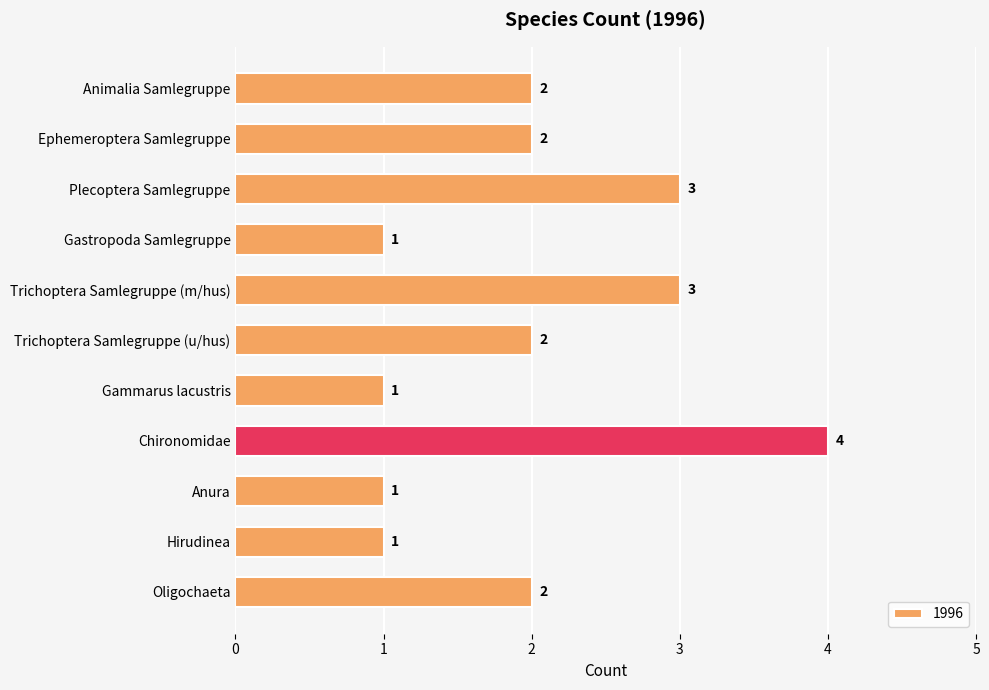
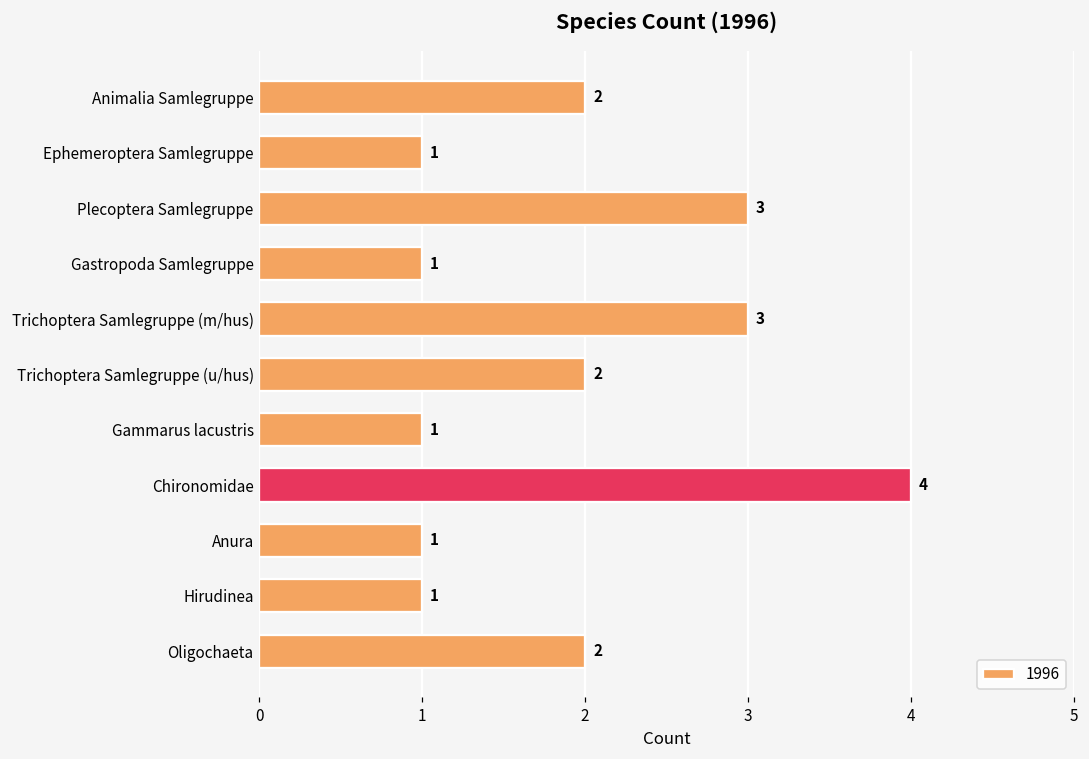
  {
    "Animalia Samlegruppe": 2,
-   "Ephemeroptera Samlegruppe": 2,
+   "Ephemeroptera Samlegruppe": 1,
    "Plecoptera Samlegruppe": 3,
    "Gastropoda Samlegruppe": 1,
    "Trichoptera Samlegruppe (m/hus)": 3,
    "Trichoptera Samlegruppe (u/hus)": 2,
    "Gammarus lacustris": 1,
    "Chironomidae": 4,
    "Anura": 1,
    "Hirudinea": 1,
    "Oligochaeta": 2
  }
